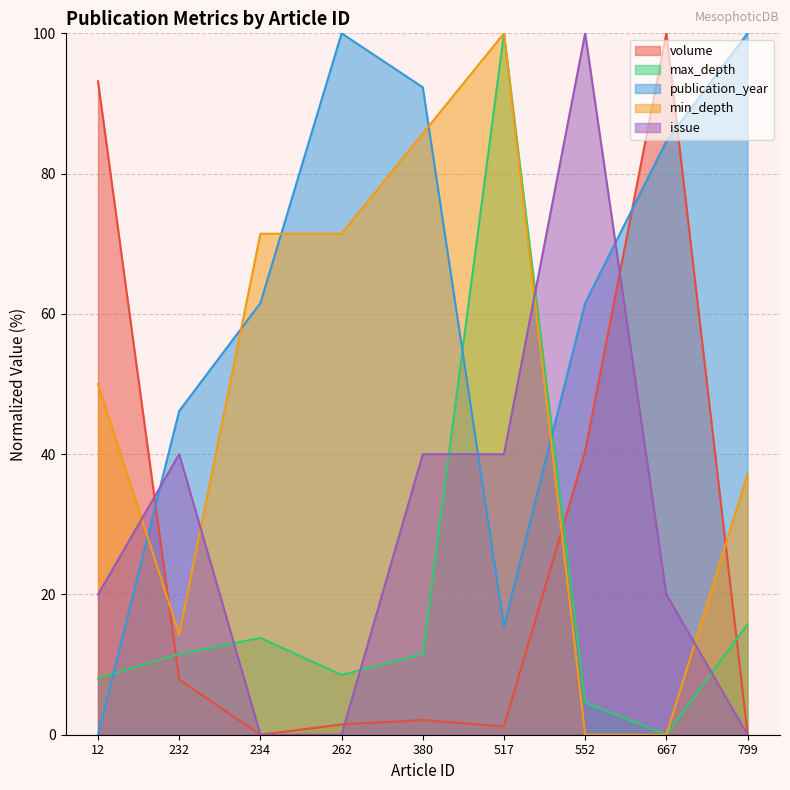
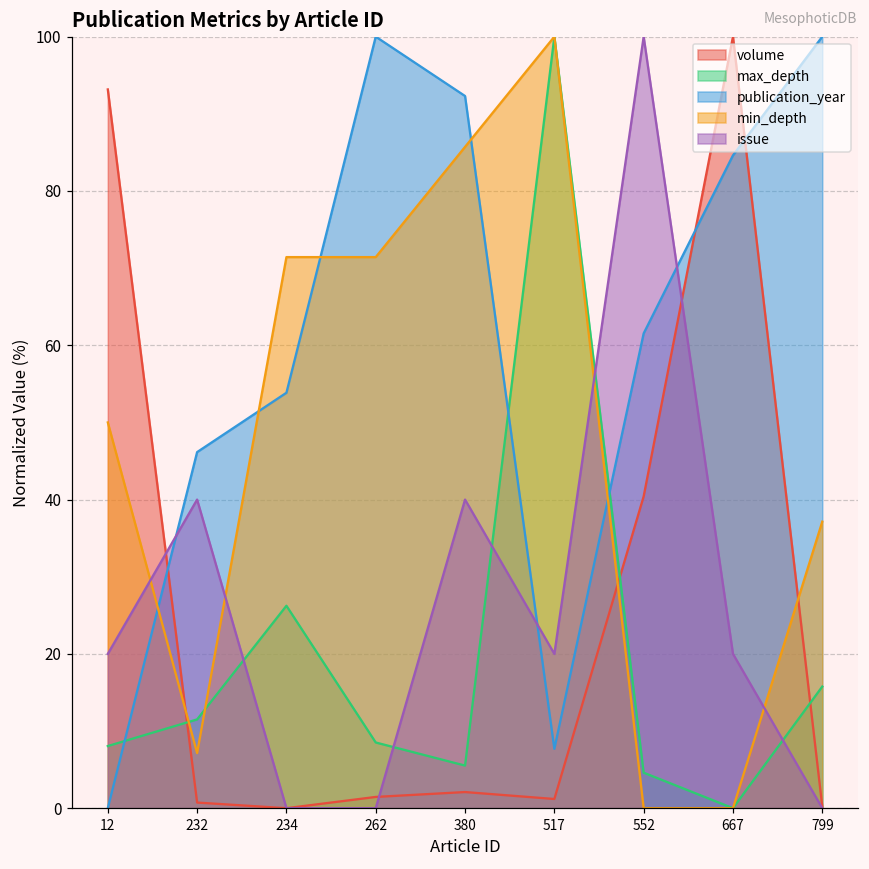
  {
    "volume": {
      "12": 93,
-     "232": 8,
+     "232": 1,
      "262": 1,
      "380": 2,
      "517": 1,
      "552": 40,
      "667": 100
    },
    "max_depth": {
      "12": 8,
      "232": 12,
-     "234": 14,
+     "234": 26,
      "262": 9,
-     "380": 12,
+     "380": 6,
      "552": 5,
      "799": 16
    },
    "publication_year": {
      "12": 0,
      "232": 46,
-     "234": 62,
+     "234": 54,
      "262": 100,
      "380": 92,
-     "517": 15,
+     "517": 8,
      "552": 62,
      "667": 85,
      "799": 100
    },
    "min_depth": {
      "12": 50,
-     "232": 14,
+     "232": 7,
      "234": 71,
      "262": 71,
      "380": 86,
      "552": 0,
      "799": 37
    },
    "issue": {
      "12": 20,
      "232": 40,
      "262": 0,
      "380": 40,
-     "517": 40,
+     "517": 20,
      "552": 100,
      "667": 20
    }
  }
